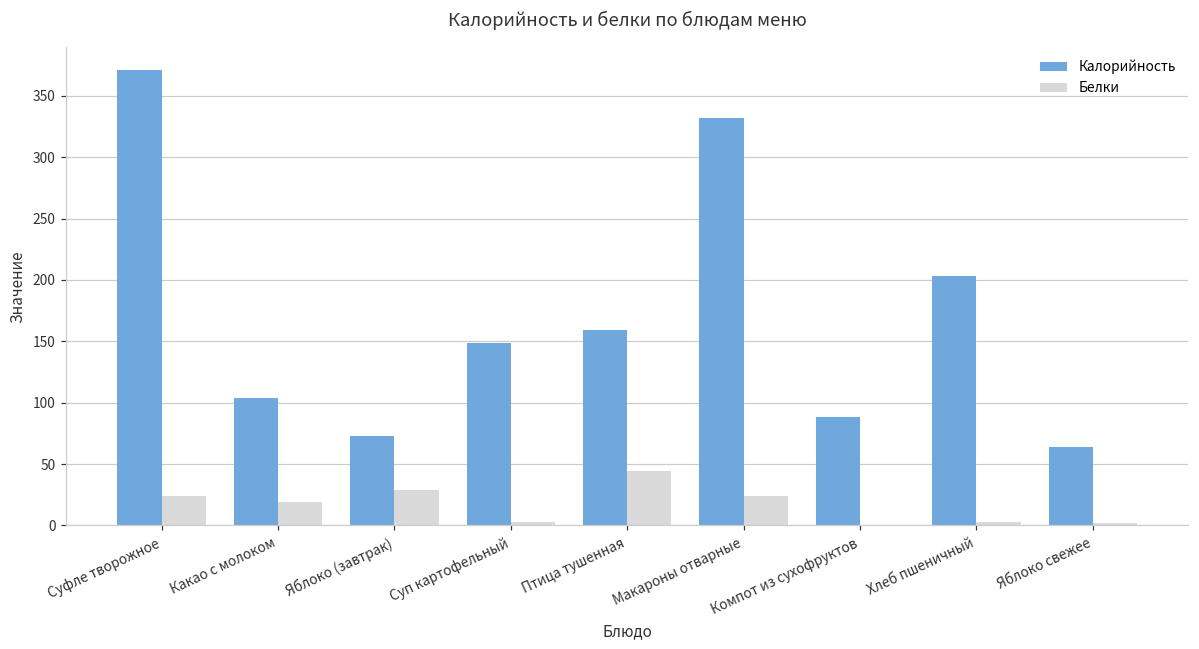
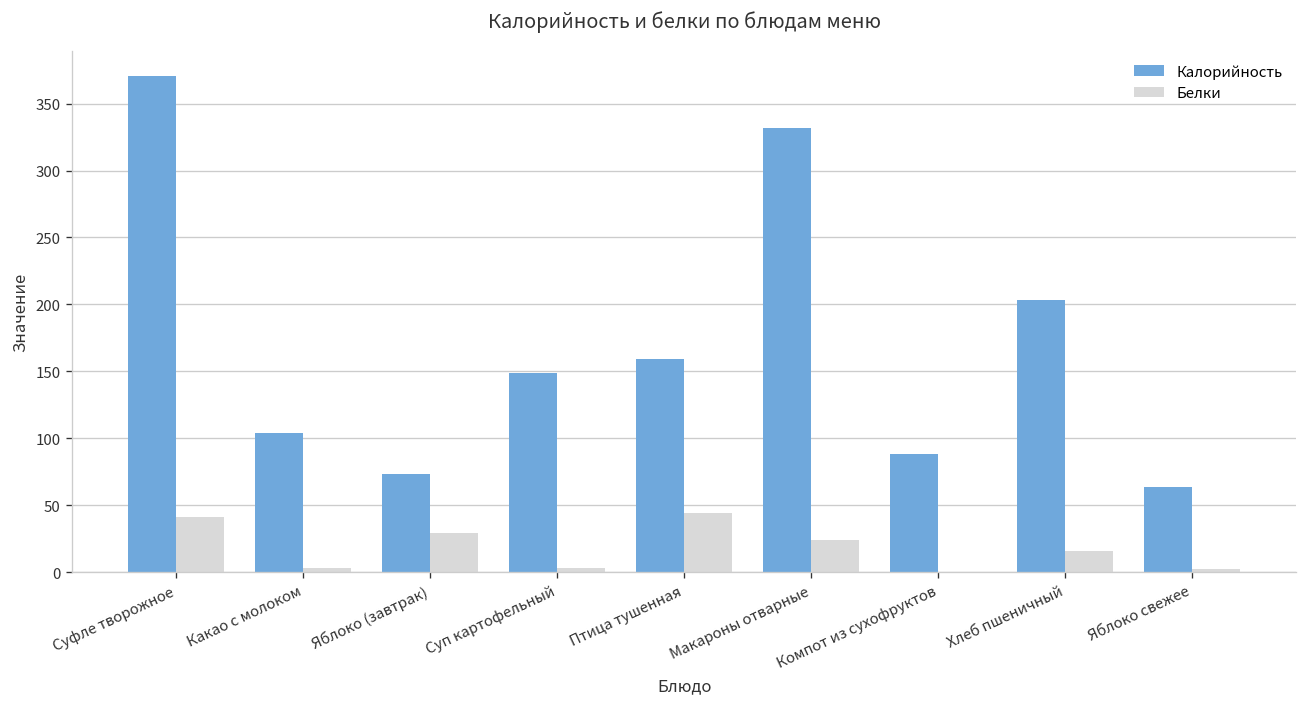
  {
    "Калорийность": {
      "Суфле творожное": 371,
      "Какао с молоком": 104,
      "Яблоко (завтрак)": 73,
      "Суп картофельный": 149,
      "Птица тушенная": 159,
      "Макароны отварные": 332,
      "Компот из сухофруктов": 88,
      "Хлеб пшеничный": 203,
      "Яблоко свежее": 64
    },
    "Белки": {
-     "Суфле творожное": 24,
-     "Какао с молоком": 19,
+     "Суфле творожное": 41,
+     "Какао с молоком": 3,
      "Яблоко (завтрак)": 29,
      "Суп картофельный": 3,
      "Птица тушенная": 44,
      "Макароны отварные": 24,
      "Компот из сухофруктов": 0,
-     "Хлеб пшеничный": 3,
+     "Хлеб пшеничный": 16,
      "Яблоко свежее": 2
    }
  }
